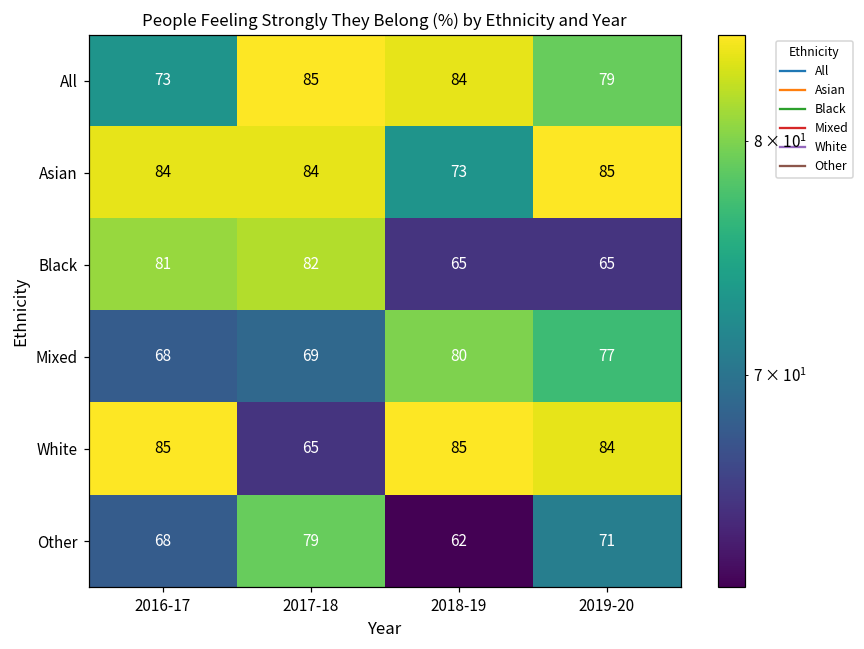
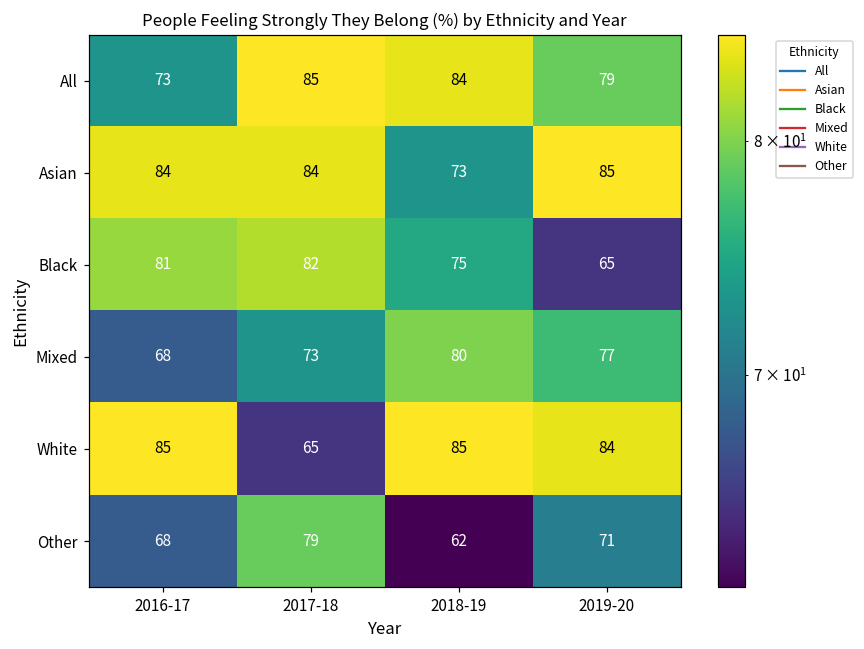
  {
    "All": {
      "2016-17": 73,
      "2017-18": 85,
      "2018-19": 84,
      "2019-20": 79
    },
    "Asian": {
      "2016-17": 84,
      "2017-18": 84,
      "2018-19": 73,
      "2019-20": 85
    },
    "Black": {
      "2016-17": 81,
      "2017-18": 82,
-     "2018-19": 65,
+     "2018-19": 75,
      "2019-20": 65
    },
    "Mixed": {
      "2016-17": 68,
-     "2017-18": 69,
+     "2017-18": 73,
      "2018-19": 80,
      "2019-20": 77
    },
    "White": {
      "2016-17": 85,
      "2017-18": 65,
      "2018-19": 85,
      "2019-20": 84
    },
    "Other": {
      "2016-17": 68,
      "2017-18": 79,
      "2018-19": 62,
      "2019-20": 71
    }
  }
